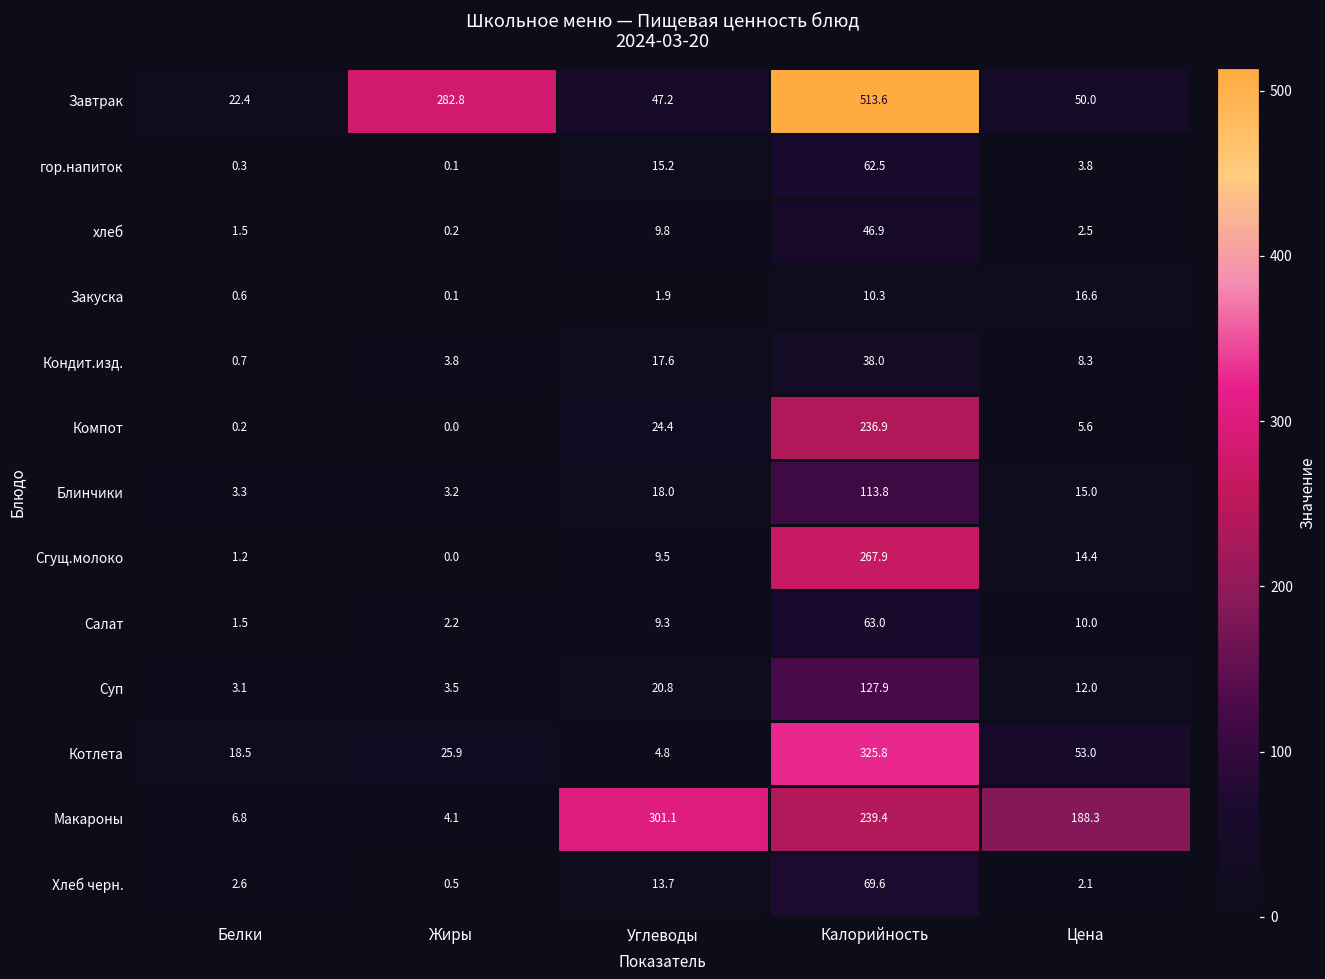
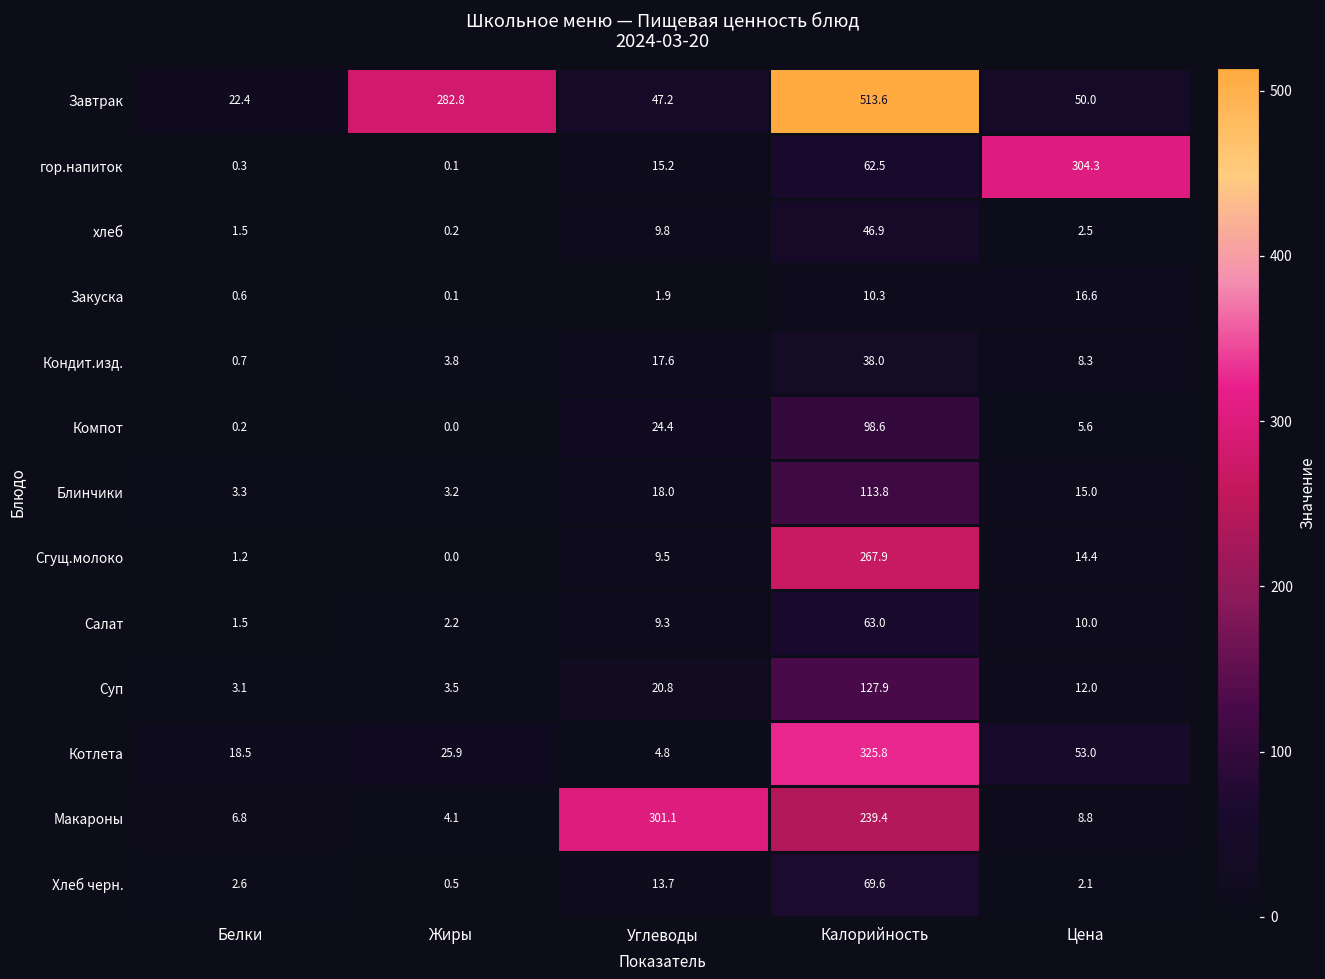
  {
    "Завтрак": {
      "Белки": 22.4,
      "Жиры": 282.8,
      "Углеводы": 47.2,
      "Калорийность": 513.6,
      "Цена": 50.0
    },
    "гор.напиток": {
      "Белки": 0.3,
      "Жиры": 0.1,
      "Углеводы": 15.2,
      "Калорийность": 62.5,
-     "Цена": 3.8
+     "Цена": 304.3
    },
    "хлеб": {
      "Белки": 1.5,
      "Жиры": 0.2,
      "Углеводы": 9.8,
      "Калорийность": 46.9,
      "Цена": 2.5
    },
    "Закуска": {
      "Белки": 0.6,
      "Жиры": 0.1,
      "Углеводы": 1.9,
      "Калорийность": 10.3,
      "Цена": 16.6
    },
    "Кондит.изд.": {
      "Белки": 0.7,
      "Жиры": 3.8,
      "Углеводы": 17.6,
      "Калорийность": 38.0,
      "Цена": 8.3
    },
    "Компот": {
      "Белки": 0.2,
      "Жиры": 0.0,
      "Углеводы": 24.4,
-     "Калорийность": 236.9,
+     "Калорийность": 98.6,
      "Цена": 5.6
    },
    "Блинчики": {
      "Белки": 3.3,
      "Жиры": 3.2,
      "Углеводы": 18.0,
      "Калорийность": 113.8,
      "Цена": 15.0
    },
    "Сгущ.молоко": {
      "Белки": 1.2,
      "Жиры": 0.0,
      "Углеводы": 9.5,
      "Калорийность": 267.9,
      "Цена": 14.4
    },
    "Салат": {
      "Белки": 1.5,
      "Жиры": 2.2,
      "Углеводы": 9.3,
      "Калорийность": 63.0,
      "Цена": 10.0
    },
    "Суп": {
      "Белки": 3.1,
      "Жиры": 3.5,
      "Углеводы": 20.8,
      "Калорийность": 127.9,
      "Цена": 12.0
    },
    "Котлета": {
      "Белки": 18.5,
      "Жиры": 25.9,
      "Углеводы": 4.8,
      "Калорийность": 325.8,
      "Цена": 53.0
    },
    "Макароны": {
      "Белки": 6.8,
      "Жиры": 4.1,
      "Углеводы": 301.1,
      "Калорийность": 239.4,
-     "Цена": 188.3
+     "Цена": 8.8
    },
    "Хлеб черн.": {
      "Белки": 2.6,
      "Жиры": 0.5,
      "Углеводы": 13.7,
      "Калорийность": 69.6,
      "Цена": 2.1
    }
  }
